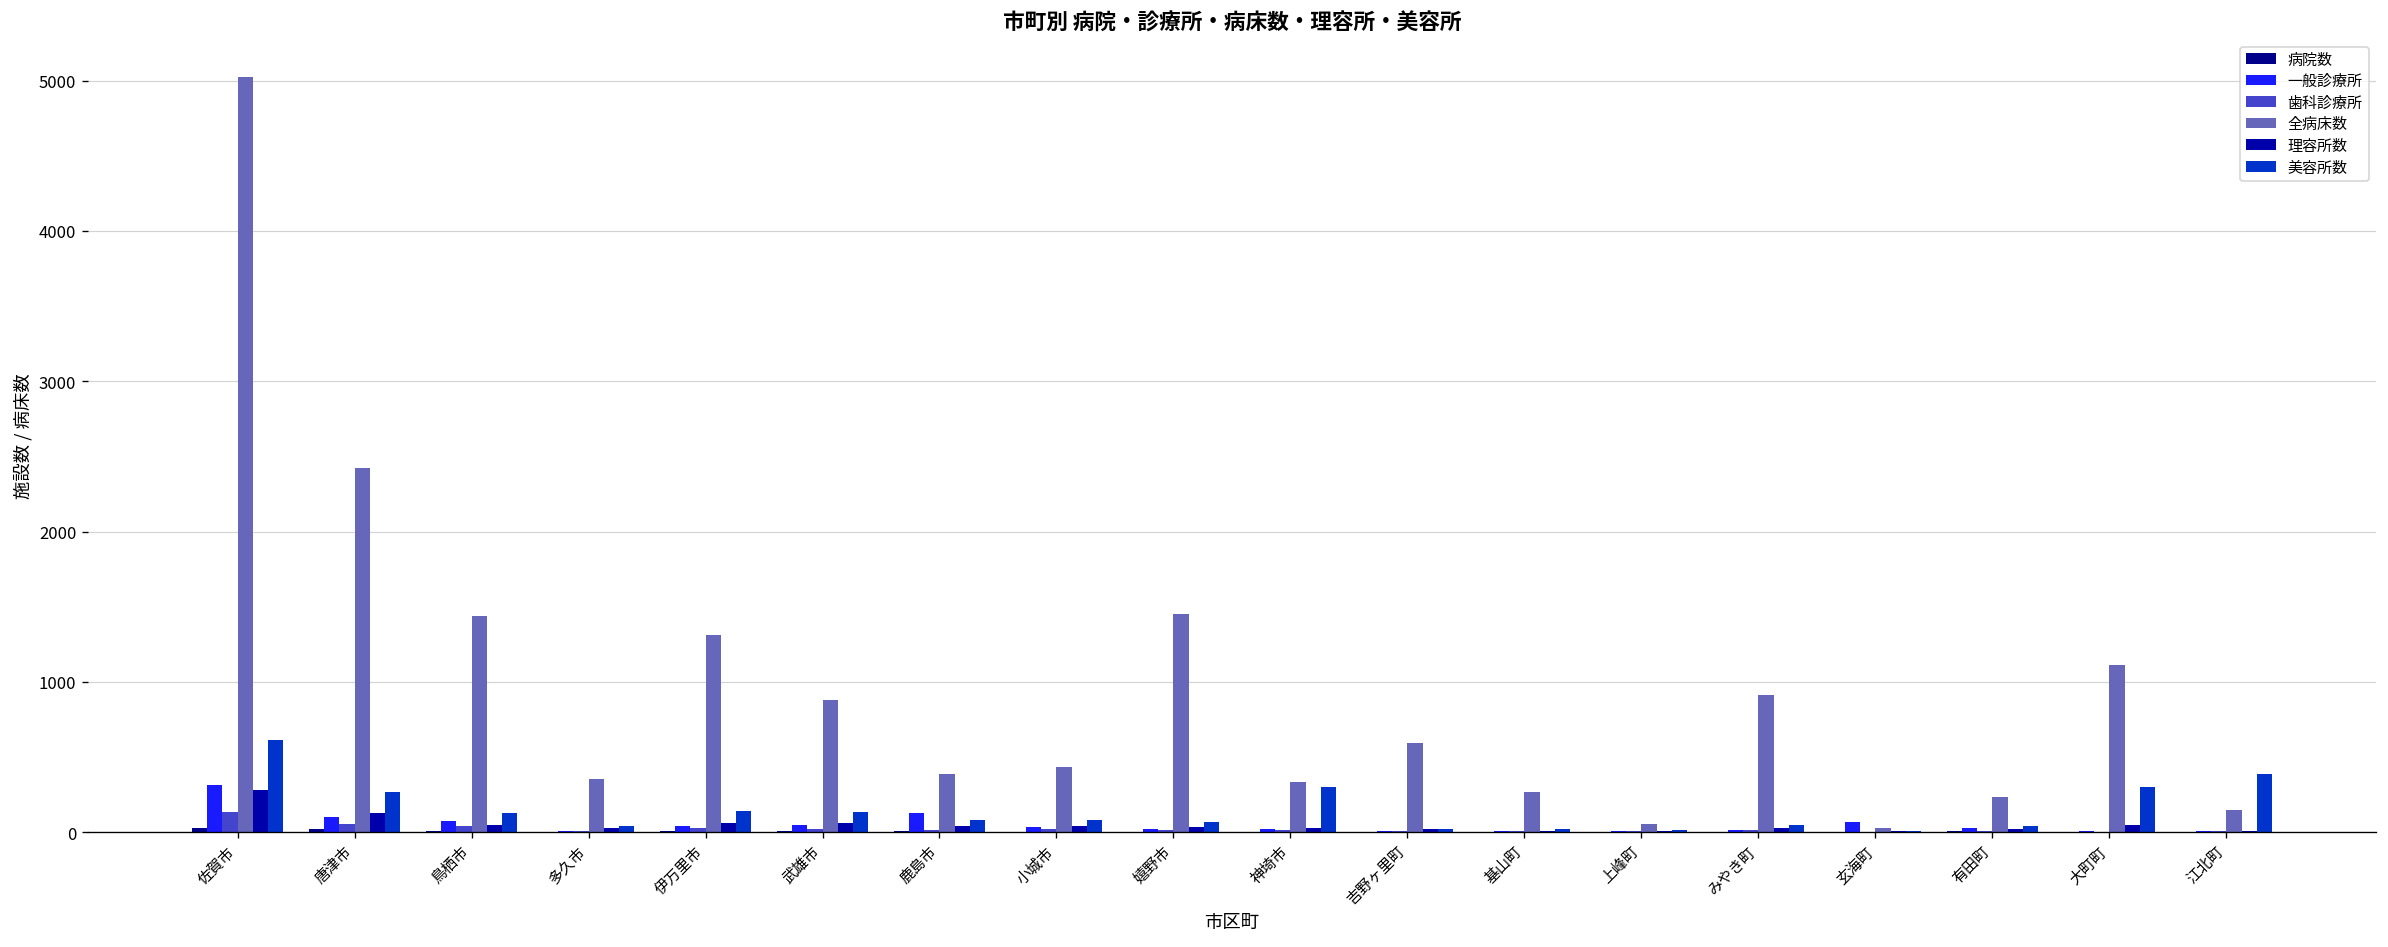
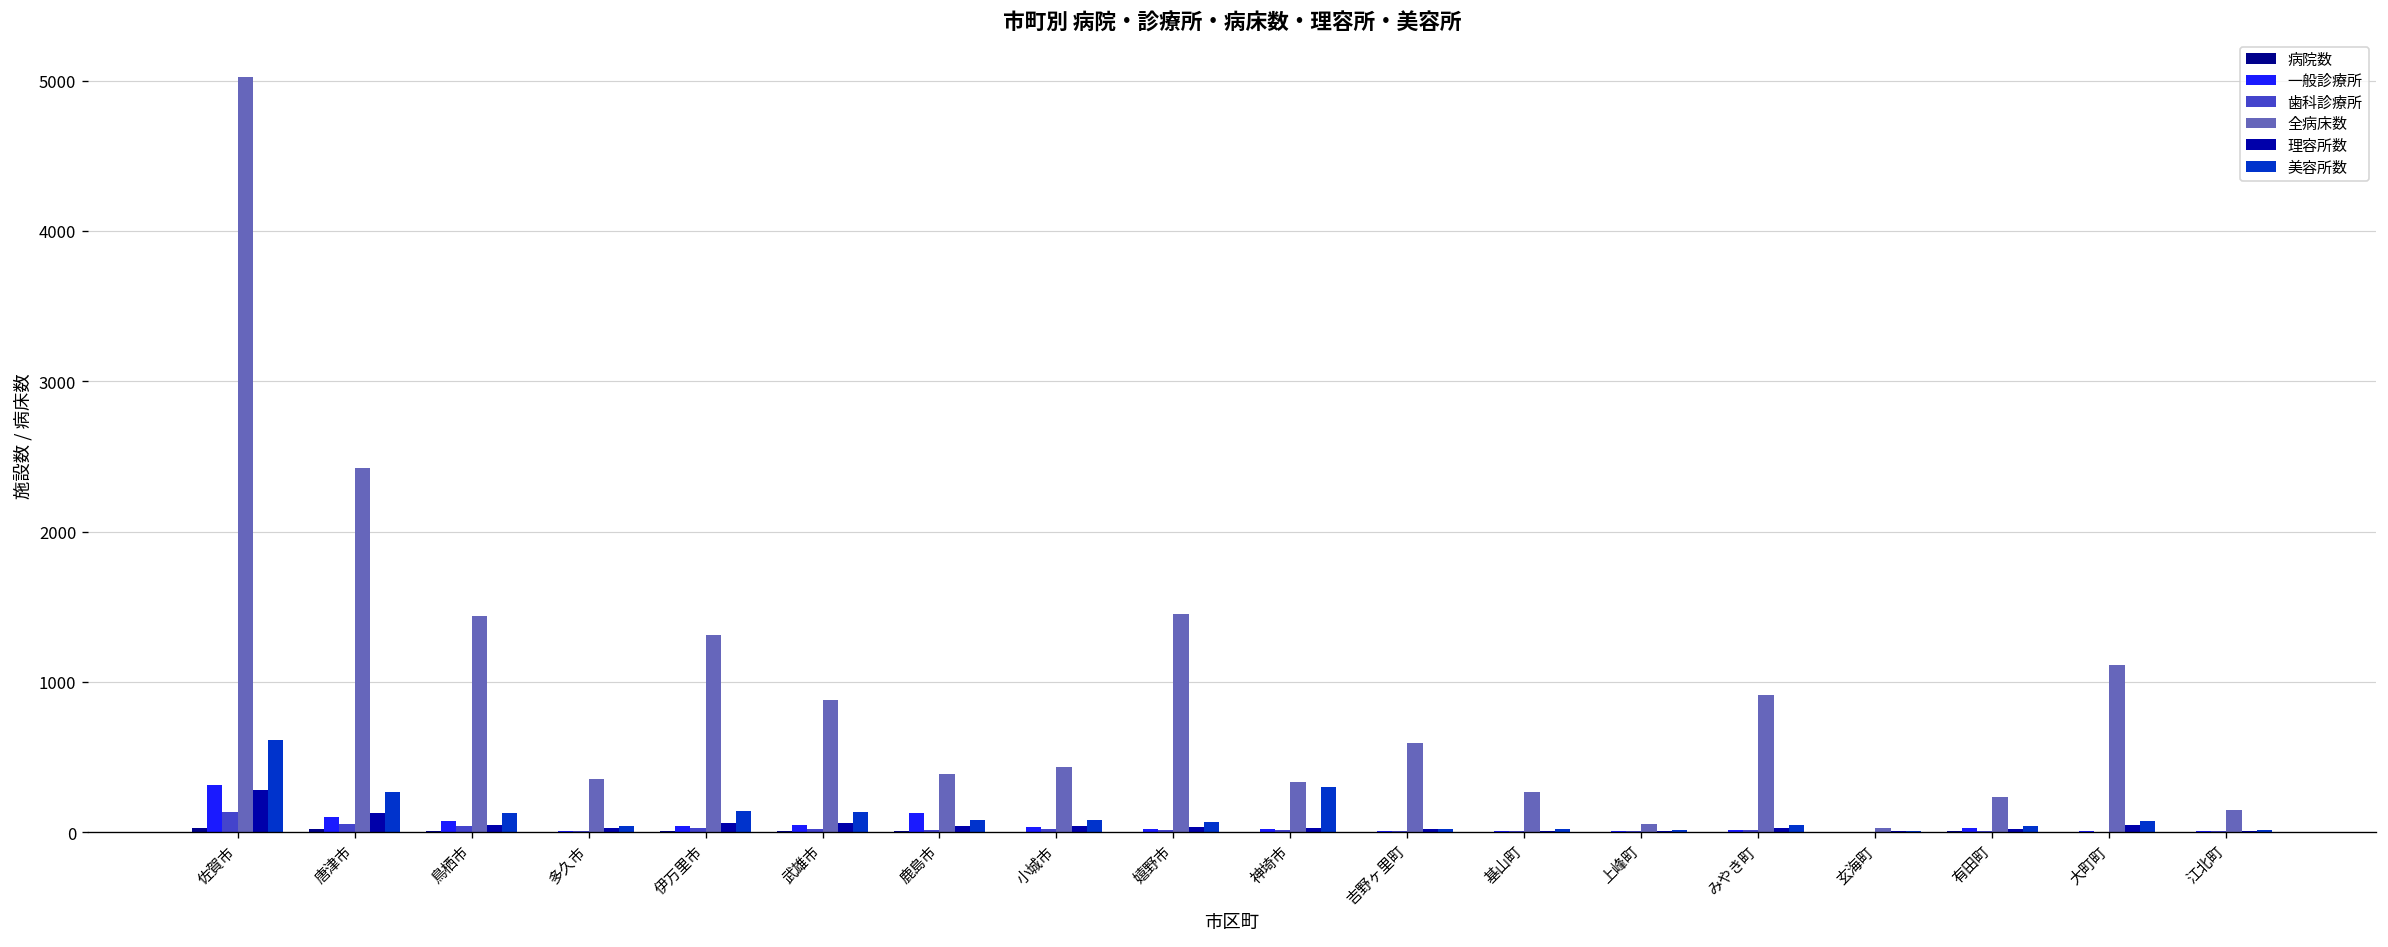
  {
    "一般診療所": {
      "佐賀市": 310,
      "唐津市": 100,
      "鳥栖市": 70,
      "伊万里市": 40,
      "武雄市": 50,
      "鹿島市": 130,
      "小城市": 30,
      "神埼市": 20,
-     "玄海町": 70,
+     "玄海町": 0,
      "有田町": 30
    },
    "美容所数": {
      "佐賀市": 610,
      "唐津市": 270,
      "鳥栖市": 130,
      "多久市": 40,
      "伊万里市": 140,
      "武雄市": 130,
      "鹿島市": 80,
      "小城市": 80,
      "嬉野市": 70,
      "神埼市": 300,
      "吉野ヶ里町": 20,
      "基山町": 20,
      "みやき町": 50,
      "有田町": 40,
-     "大町町": 300,
-     "江北町": 390
+     "大町町": 80,
+     "江北町": 20
    }
  }
